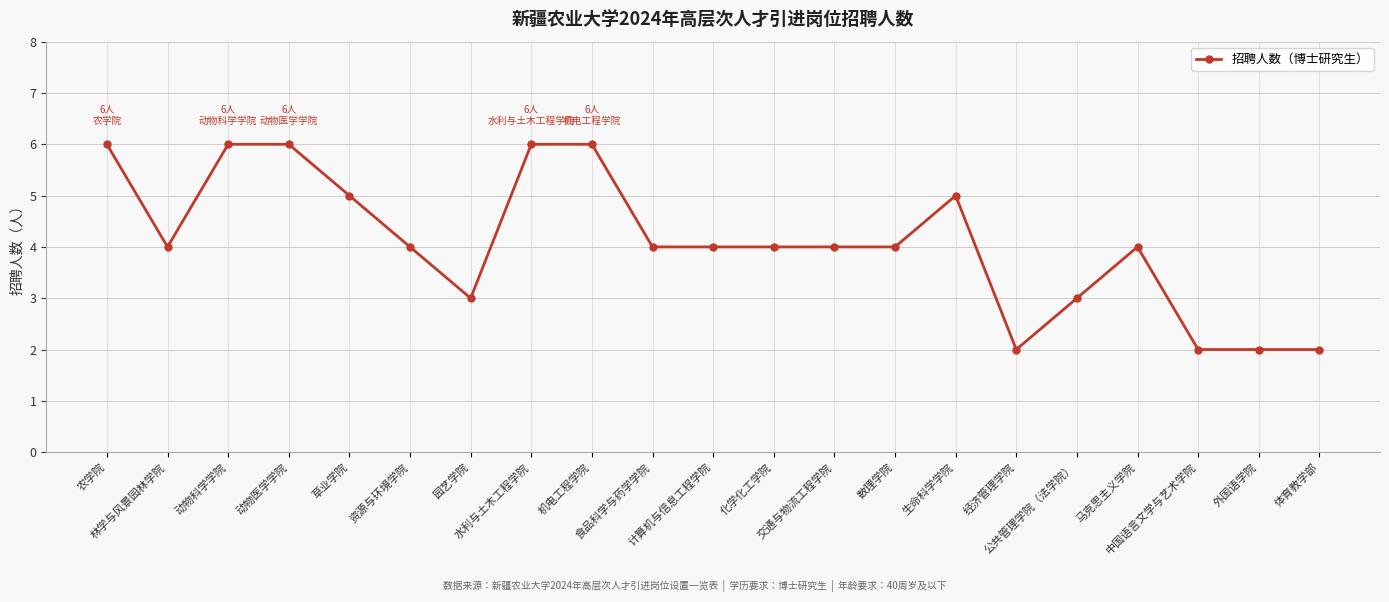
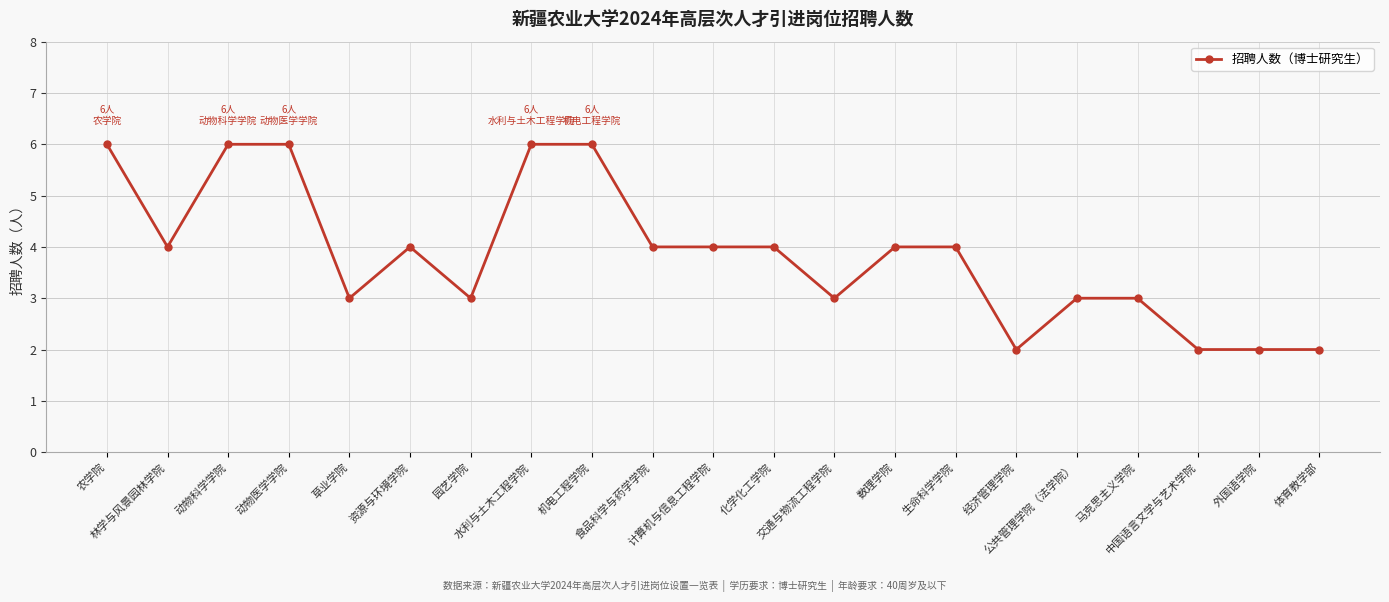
  {
    "林学与风景园林学院": 4,
-   "草业学院": 5,
+   "草业学院": 3,
    "资源与环境学院": 4,
    "园艺学院": 3,
    "食品科学与药学学院": 4,
    "计算机与信息工程学院": 4,
    "化学化工学院": 4,
-   "交通与物流工程学院": 4,
+   "交通与物流工程学院": 3,
    "数理学院": 4,
-   "生命科学学院": 5,
+   "生命科学学院": 4,
    "经济管理学院": 2,
    "公共管理学院（法学院）": 3,
-   "马克思主义学院": 4,
+   "马克思主义学院": 3,
    "中国语言文学与艺术学院": 2,
    "外国语学院": 2,
    "体育教学部": 2
  }
